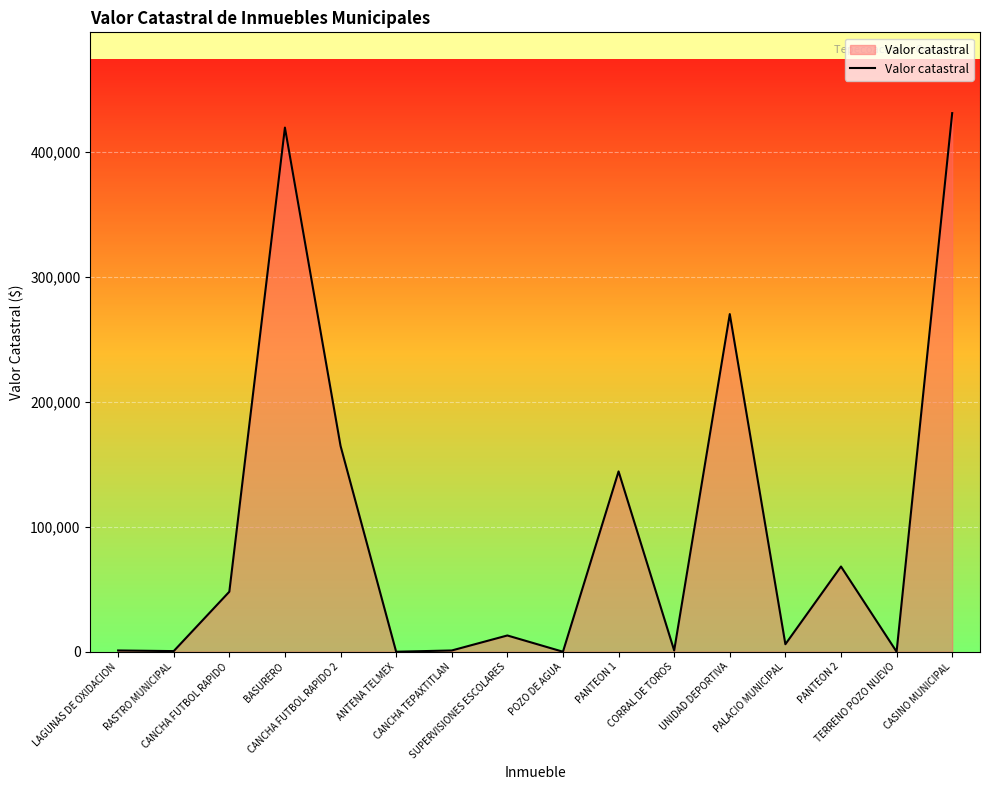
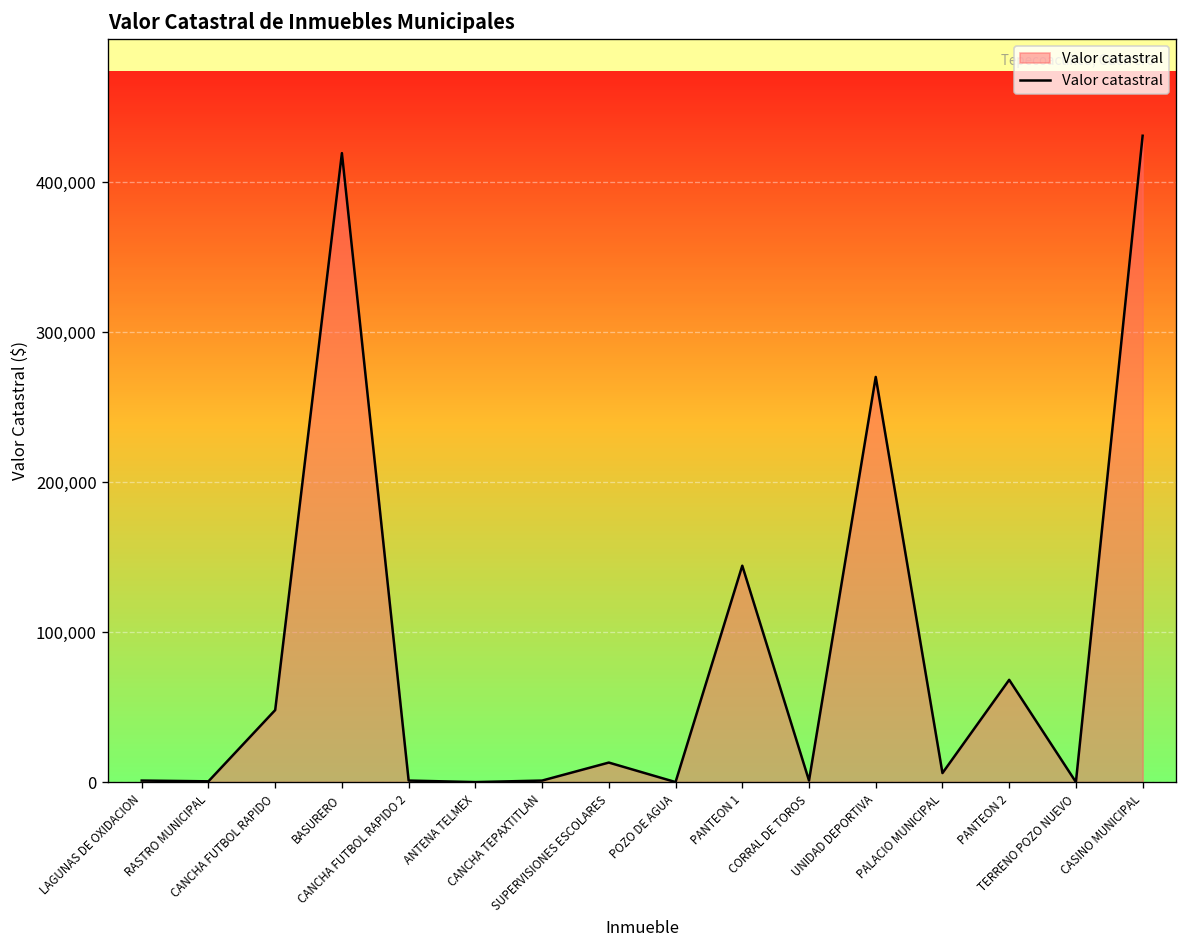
  {
    "LAGUNAS DE OXIDACION": "1,000",
    "RASTRO MUNICIPAL": "1,000",
    "CANCHA FUTBOL RAPIDO": "48,000",
    "BASURERO": "419,000",
-   "CANCHA FUTBOL RAPIDO 2": "165,000",
+   "CANCHA FUTBOL RAPIDO 2": "1,000",
    "ANTENA TELMEX": "0",
    "CANCHA TEPAXTITLAN": "1,000",
    "SUPERVISIONES ESCOLARES": "13,000",
    "POZO DE AGUA": "0",
    "PANTEON 1": "144,000",
    "CORRAL DE TOROS": "1,000",
    "UNIDAD DEPORTIVA": "270,000",
    "PALACIO MUNICIPAL": "6,000",
    "PANTEON 2": "68,000",
    "TERRENO POZO NUEVO": "0",
    "CASINO MUNICIPAL": "431,000"
  }
